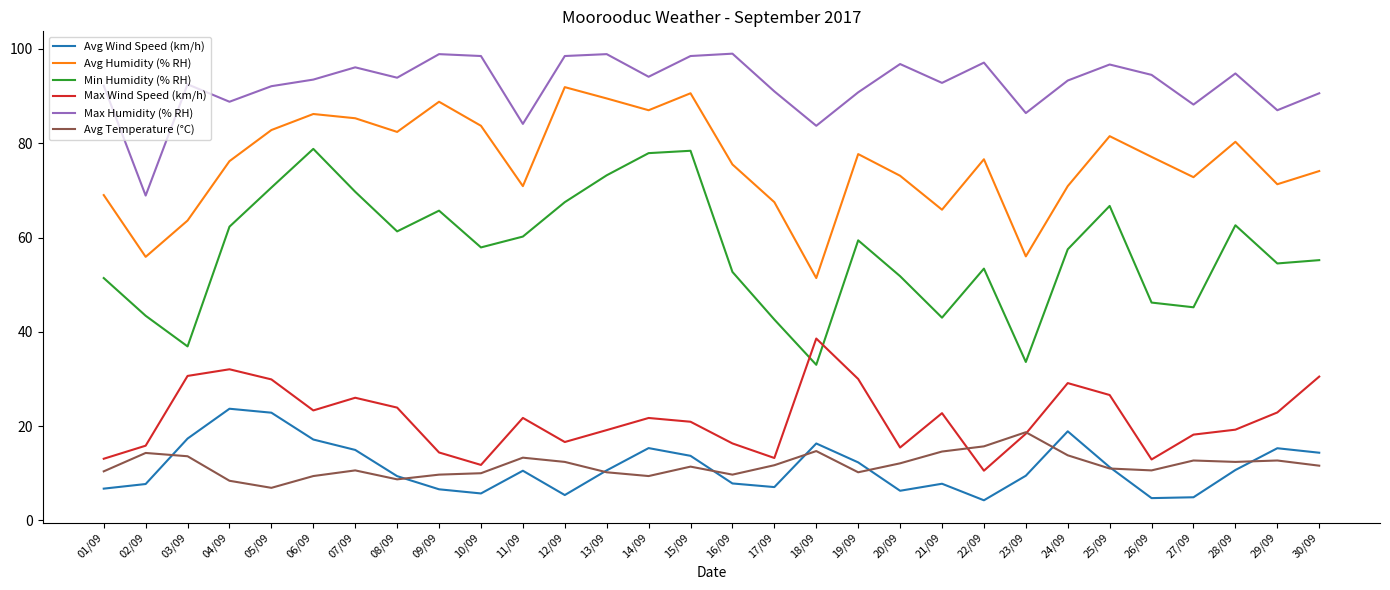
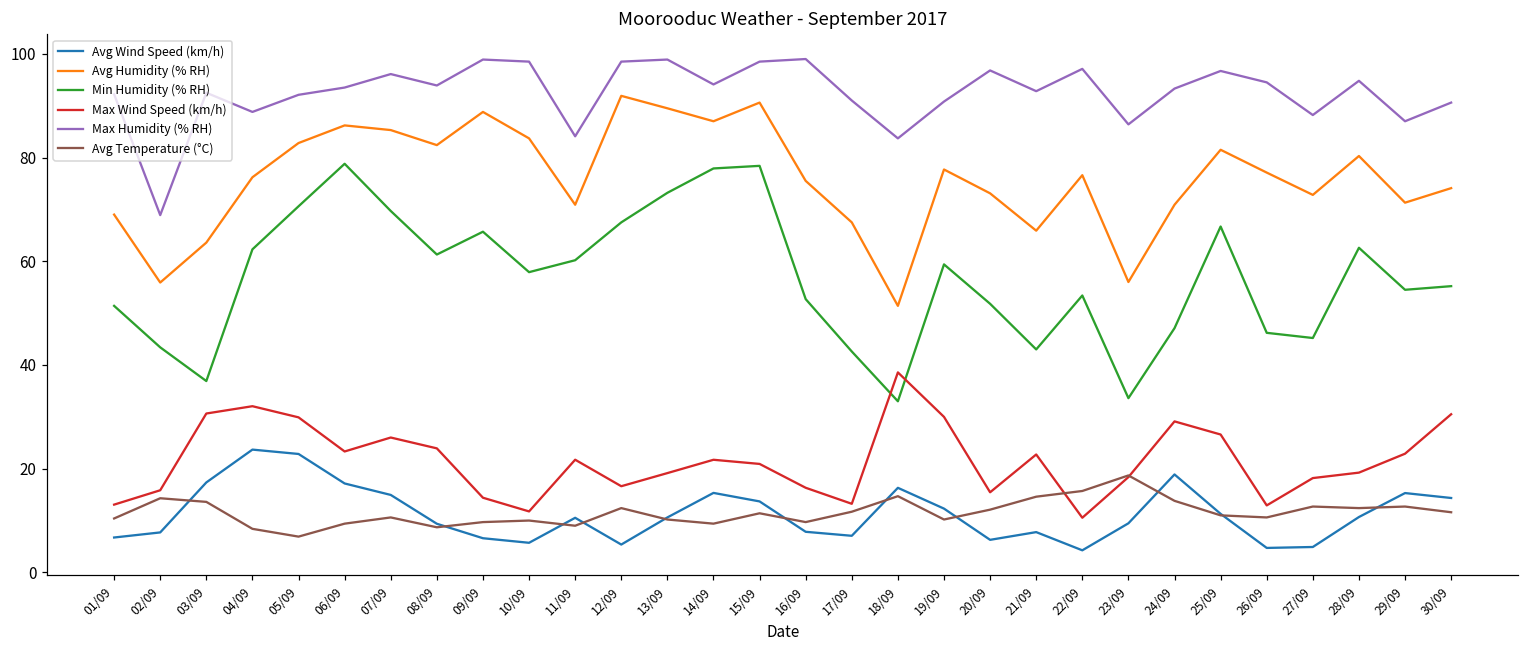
  {
    "Avg Wind Speed (km/h)": {
      "01/09": 7,
      "02/09": 8,
      "03/09": 17,
      "04/09": 24,
      "05/09": 23,
      "06/09": 17,
      "07/09": 15,
      "08/09": 9,
      "09/09": 7,
      "10/09": 6,
      "11/09": 11,
      "12/09": 5,
      "14/09": 15,
      "15/09": 14,
      "16/09": 8,
      "17/09": 7,
      "18/09": 16,
      "19/09": 12,
      "20/09": 6,
      "21/09": 8,
      "22/09": 4,
      "23/09": 9,
      "24/09": 19,
      "26/09": 5,
      "27/09": 5,
      "28/09": 11,
      "29/09": 15,
      "30/09": 14
    },
    "Avg Humidity (% RH)": {
      "01/09": 69,
      "02/09": 56,
      "03/09": 64,
      "04/09": 76,
      "05/09": 83,
      "06/09": 86,
      "07/09": 85,
      "08/09": 82,
      "09/09": 89,
      "10/09": 84,
      "11/09": 71,
      "12/09": 92,
      "13/09": 90,
      "14/09": 87,
      "15/09": 91,
      "16/09": 76,
      "17/09": 68,
      "18/09": 51,
      "19/09": 78,
      "20/09": 73,
      "21/09": 66,
      "22/09": 77,
      "23/09": 56,
      "24/09": 71,
      "25/09": 82,
      "26/09": 77,
      "27/09": 73,
      "28/09": 80,
      "29/09": 71,
      "30/09": 74
    },
    "Min Humidity (% RH)": {
      "01/09": 51,
      "02/09": 43,
      "03/09": 37,
      "04/09": 62,
      "05/09": 71,
      "06/09": 79,
      "07/09": 70,
      "08/09": 61,
      "09/09": 66,
      "10/09": 58,
      "11/09": 60,
      "12/09": 68,
      "13/09": 73,
      "14/09": 78,
      "15/09": 78,
      "16/09": 53,
      "17/09": 43,
      "18/09": 33,
      "19/09": 59,
      "20/09": 52,
      "21/09": 43,
      "22/09": 53,
      "23/09": 34,
-     "24/09": 58,
+     "24/09": 47,
      "25/09": 67,
      "26/09": 46,
      "27/09": 45,
      "28/09": 63,
      "29/09": 55,
      "30/09": 55
    },
    "Max Wind Speed (km/h)": {
      "01/09": 13,
      "02/09": 16,
      "03/09": 31,
      "04/09": 32,
      "05/09": 30,
      "06/09": 23,
      "07/09": 26,
      "08/09": 24,
      "09/09": 14,
      "10/09": 12,
      "11/09": 22,
      "12/09": 17,
      "13/09": 19,
      "14/09": 22,
      "15/09": 21,
      "16/09": 16,
      "17/09": 13,
      "18/09": 39,
      "19/09": 30,
      "20/09": 15,
      "21/09": 23,
      "22/09": 11,
      "24/09": 29,
      "25/09": 27,
      "26/09": 13,
      "27/09": 18,
      "28/09": 19,
      "29/09": 23,
      "30/09": 31
    },
    "Max Humidity (% RH)": {
      "02/09": 69,
      "04/09": 89,
      "05/09": 92,
      "06/09": 94,
      "07/09": 96,
      "08/09": 94,
      "09/09": 99,
      "10/09": 99,
      "11/09": 84,
      "12/09": 99,
      "13/09": 99,
      "14/09": 94,
      "15/09": 99,
      "16/09": 99,
      "17/09": 91,
      "18/09": 84,
      "19/09": 91,
      "20/09": 97,
      "21/09": 93,
      "22/09": 97,
      "23/09": 86,
      "24/09": 93,
      "25/09": 97,
      "26/09": 95,
      "27/09": 88,
      "28/09": 95,
      "29/09": 87,
      "30/09": 91
    },
    "Avg Temperature (°C)": {
      "01/09": 10,
      "02/09": 14,
      "03/09": 14,
      "04/09": 8,
      "05/09": 7,
      "06/09": 9,
      "07/09": 11,
      "08/09": 9,
      "09/09": 10,
      "10/09": 10,
-     "11/09": 13,
+     "11/09": 9,
      "12/09": 12,
      "14/09": 9,
      "15/09": 11,
      "16/09": 10,
      "17/09": 12,
      "18/09": 15,
      "19/09": 10,
      "20/09": 12,
      "21/09": 15,
      "22/09": 16,
      "24/09": 14,
      "26/09": 11,
      "27/09": 13,
      "28/09": 12,
      "29/09": 13,
      "30/09": 12
    }
  }
